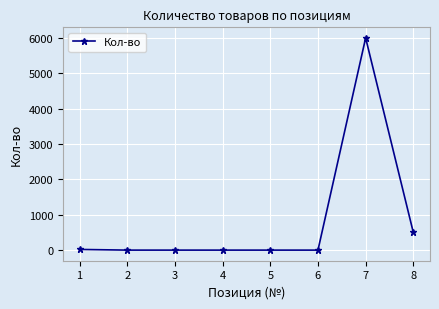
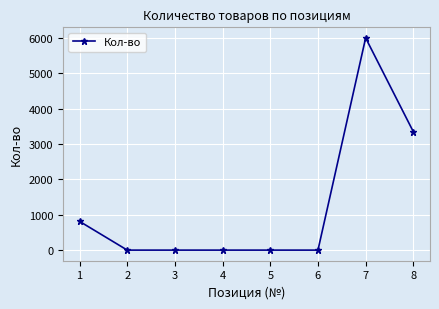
  {
-   "1": 0,
+   "1": 800,
    "2": 0,
    "3": 0,
    "4": 0,
    "5": 0,
    "6": 0,
    "7": 6000,
-   "8": 500
+   "8": 3300
  }
